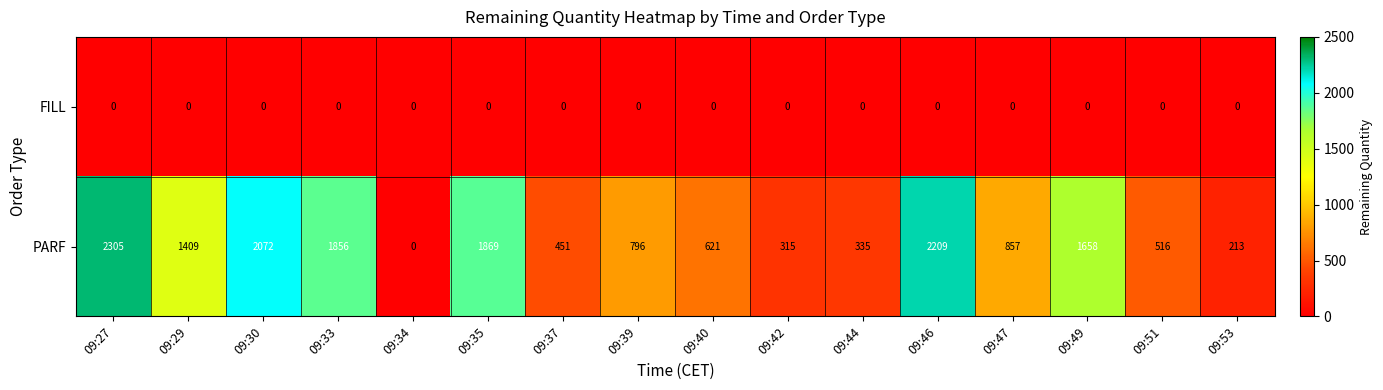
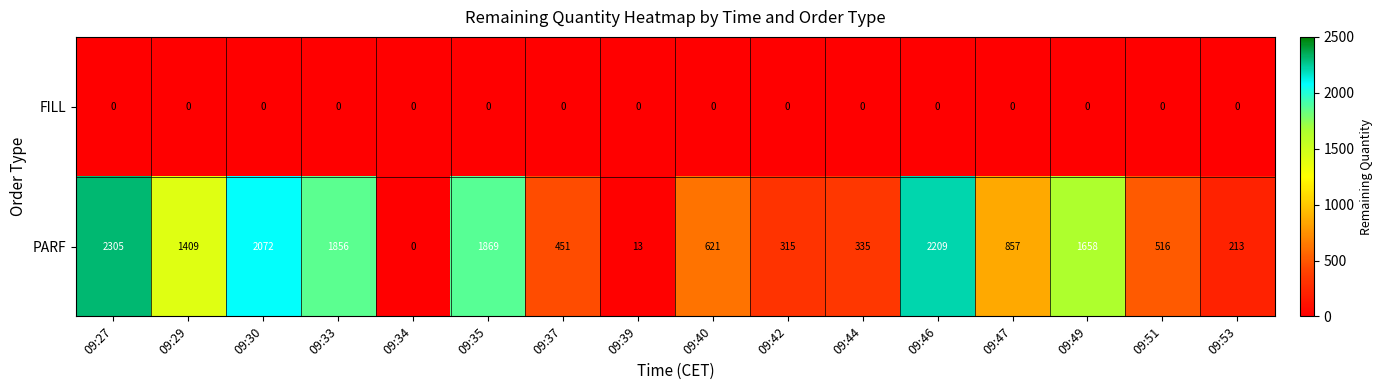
  {
    "FILL": {
      "09:27": 0,
      "09:29": 0,
      "09:30": 0,
      "09:33": 0,
      "09:34": 0,
      "09:35": 0,
      "09:37": 0,
      "09:39": 0,
      "09:40": 0,
      "09:42": 0,
      "09:44": 0,
      "09:46": 0,
      "09:47": 0,
      "09:49": 0,
      "09:51": 0,
      "09:53": 0
    },
    "PARF": {
      "09:27": 2305,
      "09:29": 1409,
      "09:30": 2072,
      "09:33": 1856,
      "09:34": 0,
      "09:35": 1869,
      "09:37": 451,
-     "09:39": 796,
+     "09:39": 13,
      "09:40": 621,
      "09:42": 315,
      "09:44": 335,
      "09:46": 2209,
      "09:47": 857,
      "09:49": 1658,
      "09:51": 516,
      "09:53": 213
    }
  }
